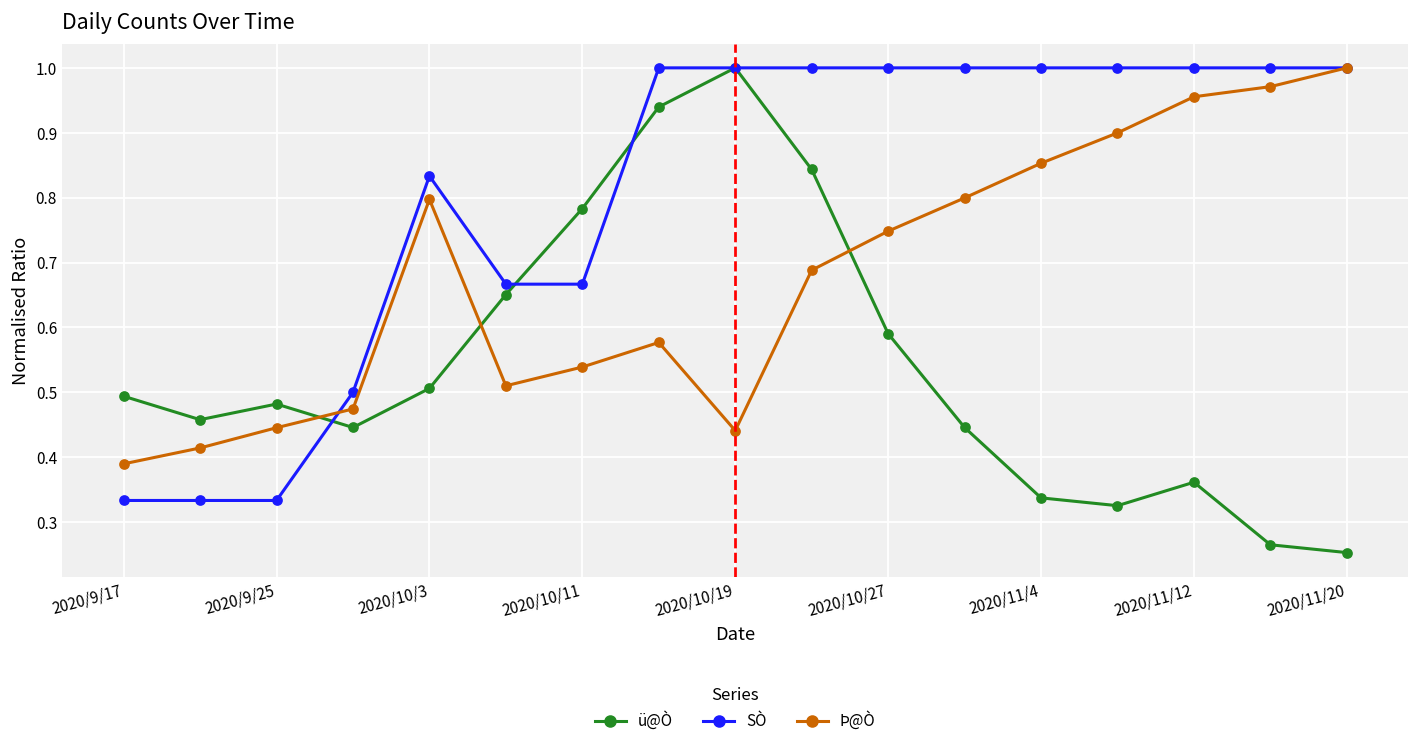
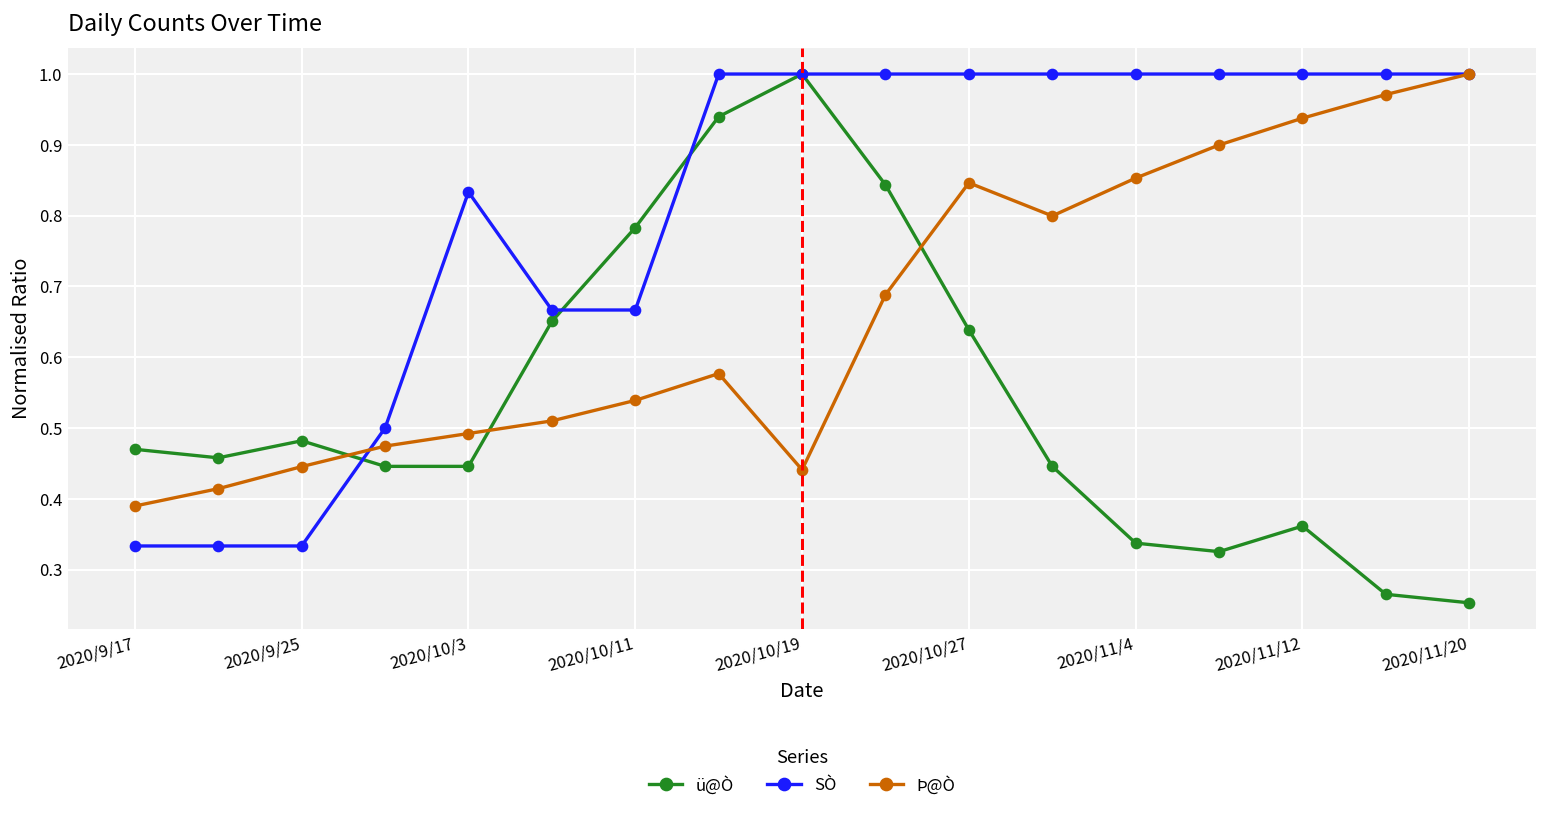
  {
    "ü@Ò": {
-     "2020/9/17": 0.49,
+     "2020/9/17": 0.47,
      "2020/9/25": 0.48,
-     "2020/10/3": 0.51,
+     "2020/10/3": 0.45,
      "2020/10/11": 0.78,
-     "2020/10/27": 0.59,
+     "2020/10/27": 0.64,
      "2020/11/4": 0.34,
      "2020/11/12": 0.36,
      "2020/11/20": 0.25
    },
    "SÒ": {
      "2020/9/17": 0.33,
      "2020/9/25": 0.33,
      "2020/10/3": 0.83,
      "2020/10/11": 0.67,
      "2020/10/27": 1.00,
      "2020/11/4": 1.00,
      "2020/11/12": 1.00
    },
    "Þ@Ò": {
      "2020/9/17": 0.39,
      "2020/9/25": 0.45,
-     "2020/10/3": 0.80,
+     "2020/10/3": 0.49,
      "2020/10/11": 0.54,
      "2020/10/19": 0.44,
-     "2020/10/27": 0.75,
+     "2020/10/27": 0.85,
      "2020/11/4": 0.85,
-     "2020/11/12": 0.96
+     "2020/11/12": 0.94
    }
  }
